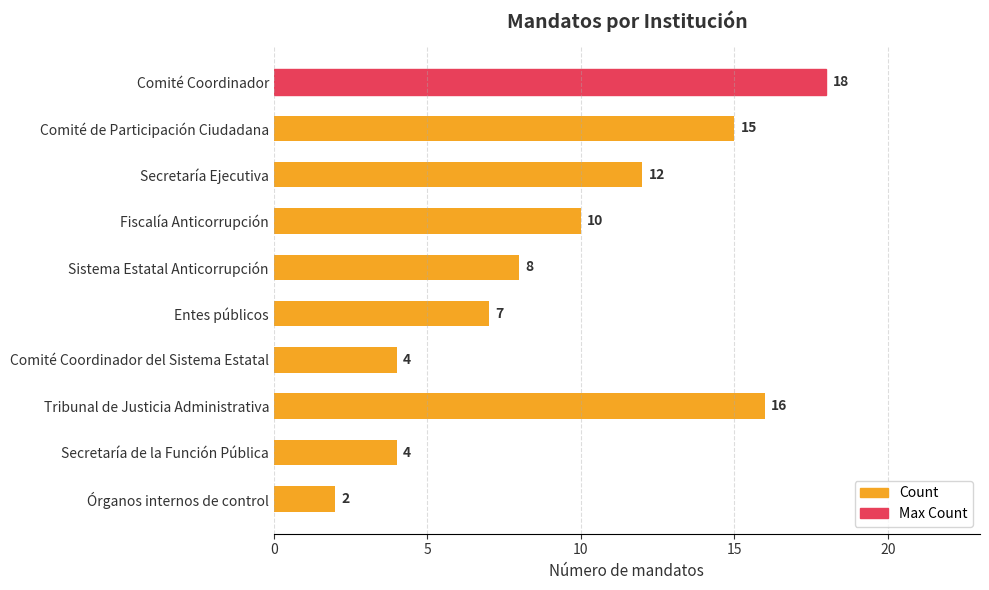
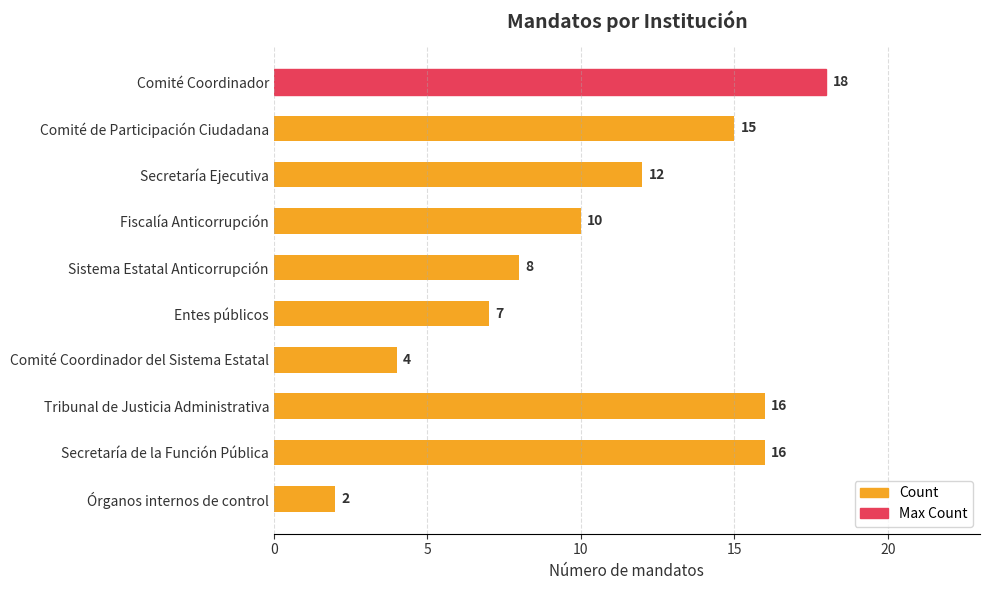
  {
    "Comité Coordinador": 18,
    "Comité de Participación Ciudadana": 15,
    "Secretaría Ejecutiva": 12,
    "Fiscalía Anticorrupción": 10,
    "Sistema Estatal Anticorrupción": 8,
    "Entes públicos": 7,
    "Comité Coordinador del Sistema Estatal": 4,
    "Tribunal de Justicia Administrativa": 16,
-   "Secretaría de la Función Pública": 4,
+   "Secretaría de la Función Pública": 16,
    "Órganos internos de control": 2
  }
